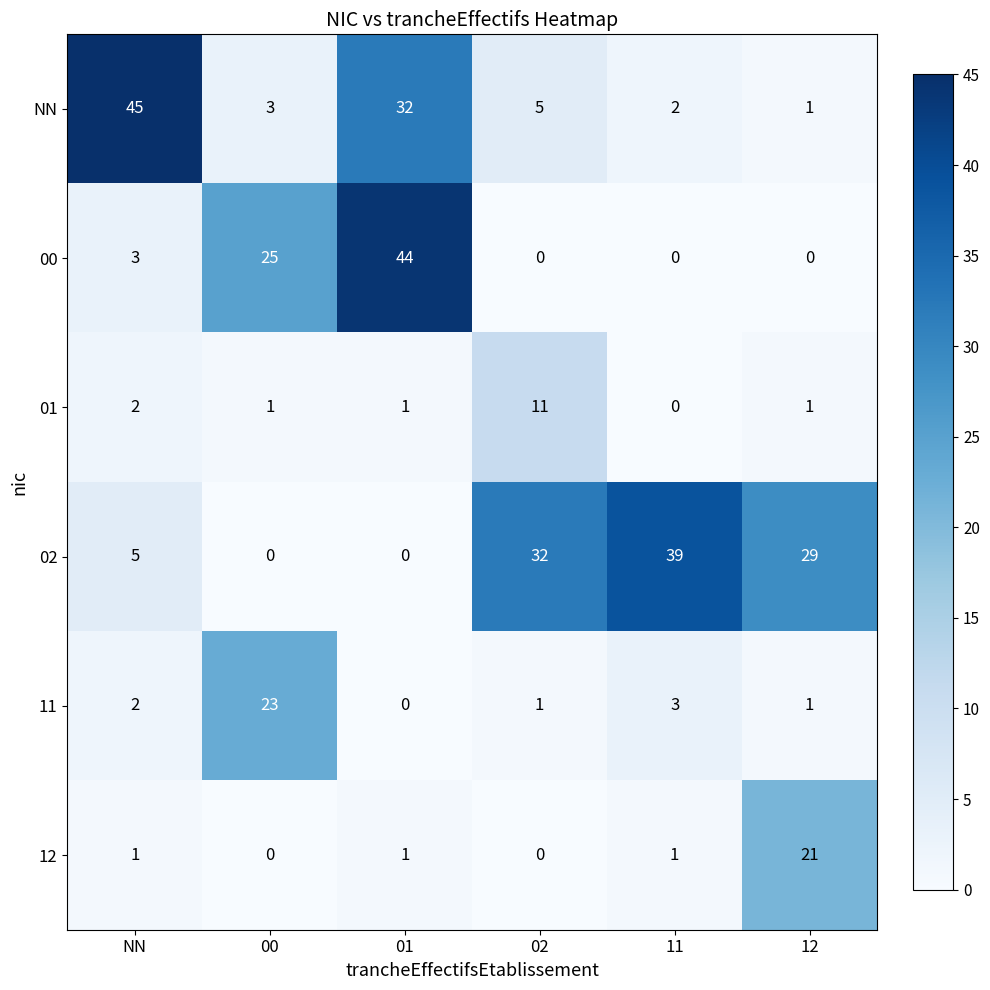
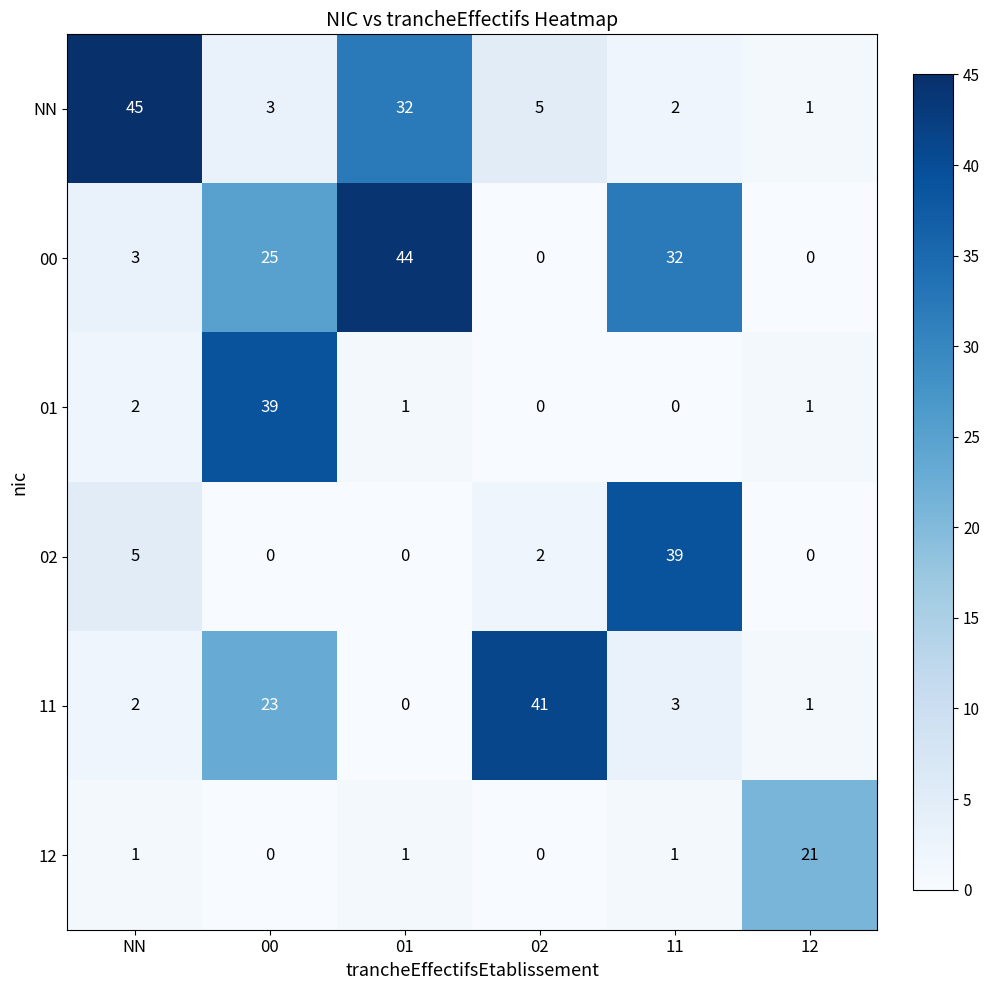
  {
    "NN": {
      "NN": 45,
      "00": 3,
      "01": 32,
      "02": 5,
      "11": 2,
      "12": 1
    },
    "00": {
      "NN": 3,
      "00": 25,
      "01": 44,
      "02": 0,
-     "11": 0,
+     "11": 32,
      "12": 0
    },
    "01": {
      "NN": 2,
-     "00": 1,
+     "00": 39,
      "01": 1,
-     "02": 11,
+     "02": 0,
      "11": 0,
      "12": 1
    },
    "02": {
      "NN": 5,
      "00": 0,
      "01": 0,
-     "02": 32,
+     "02": 2,
      "11": 39,
-     "12": 29
+     "12": 0
    },
    "11": {
      "NN": 2,
      "00": 23,
      "01": 0,
-     "02": 1,
+     "02": 41,
      "11": 3,
      "12": 1
    },
    "12": {
      "NN": 1,
      "00": 0,
      "01": 1,
      "02": 0,
      "11": 1,
      "12": 21
    }
  }
